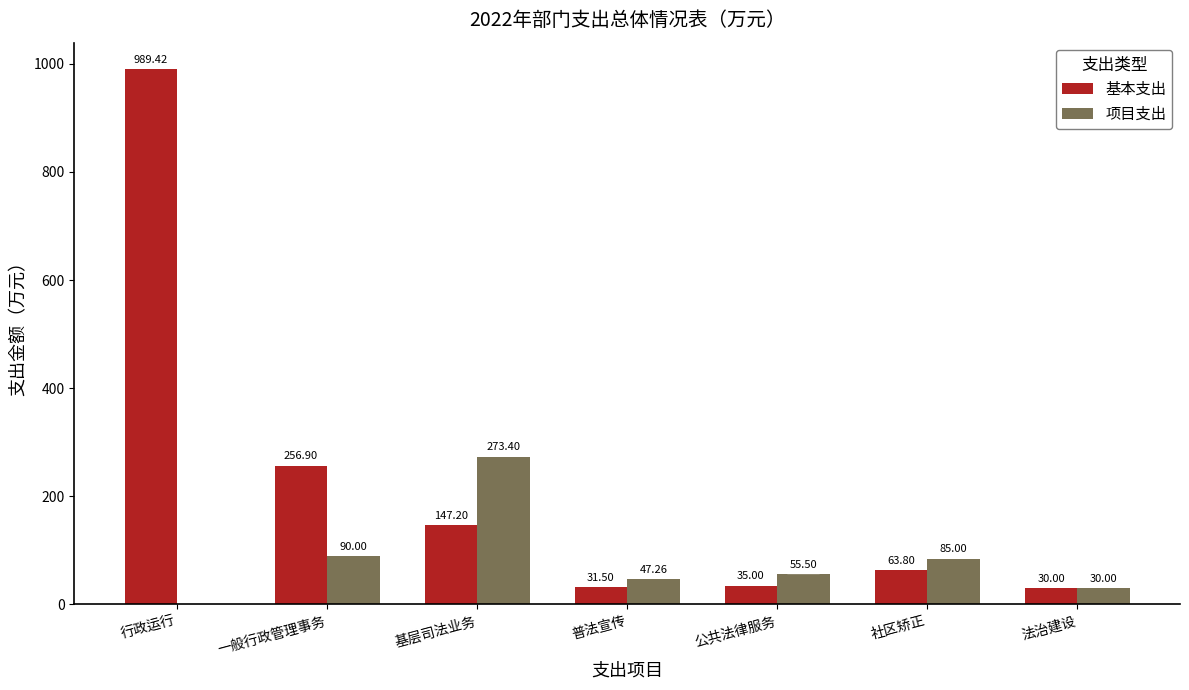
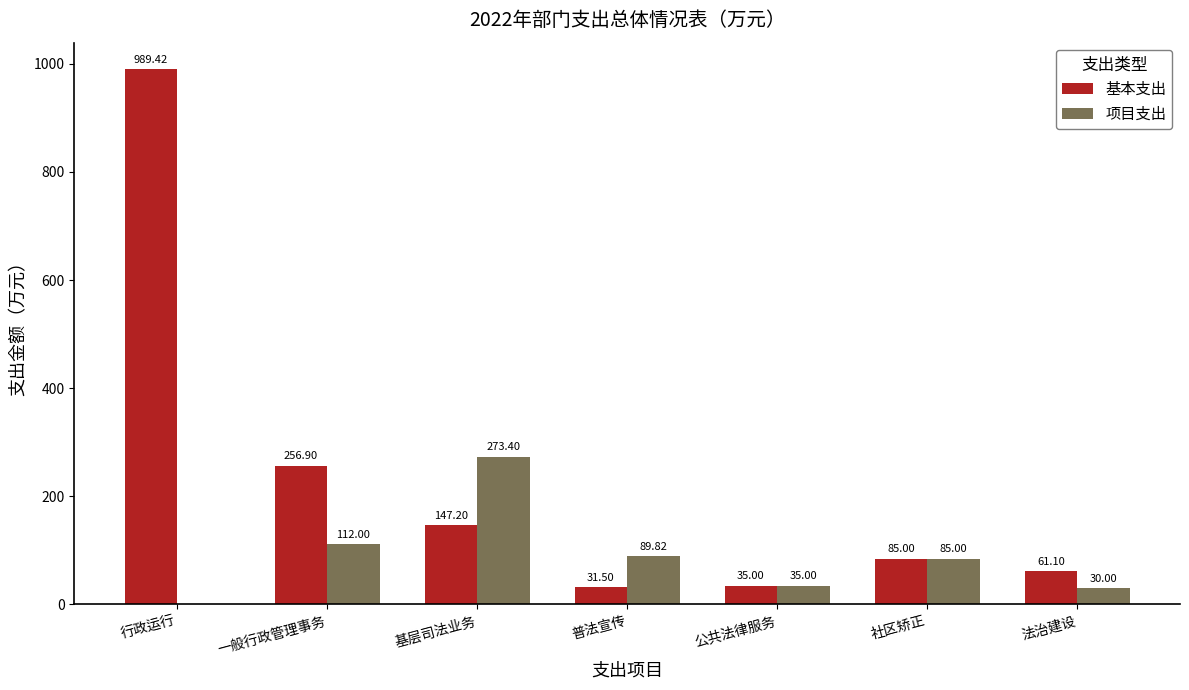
  {
    "基本支出": {
-     "社区矫正": 63.80,
-     "法治建设": 30.00
+     "社区矫正": 85.00,
+     "法治建设": 61.10
    },
    "项目支出": {
-     "一般行政管理事务": 90.00,
-     "普法宣传": 47.26,
-     "公共法律服务": 55.50
+     "一般行政管理事务": 112.00,
+     "普法宣传": 89.82,
+     "公共法律服务": 35.00
    }
  }
